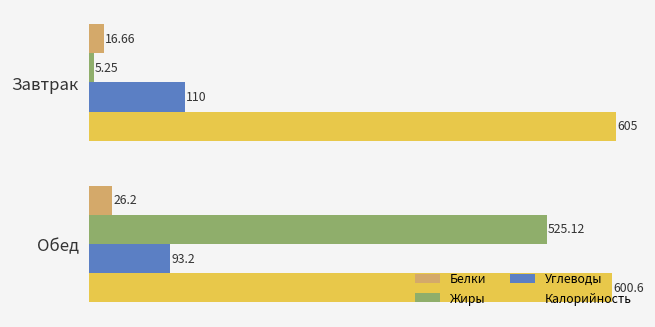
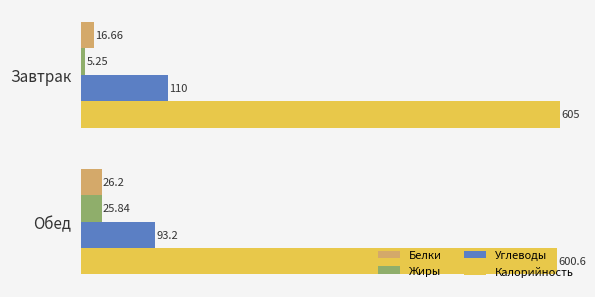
  {
    "Жиры": {
      "Завтрак": 5.25,
-     "Обед": 525.12
+     "Обед": 25.84
    },
    "Углеводы": {
      "Завтрак": 110,
      "Обед": 93.2
    }
  }
